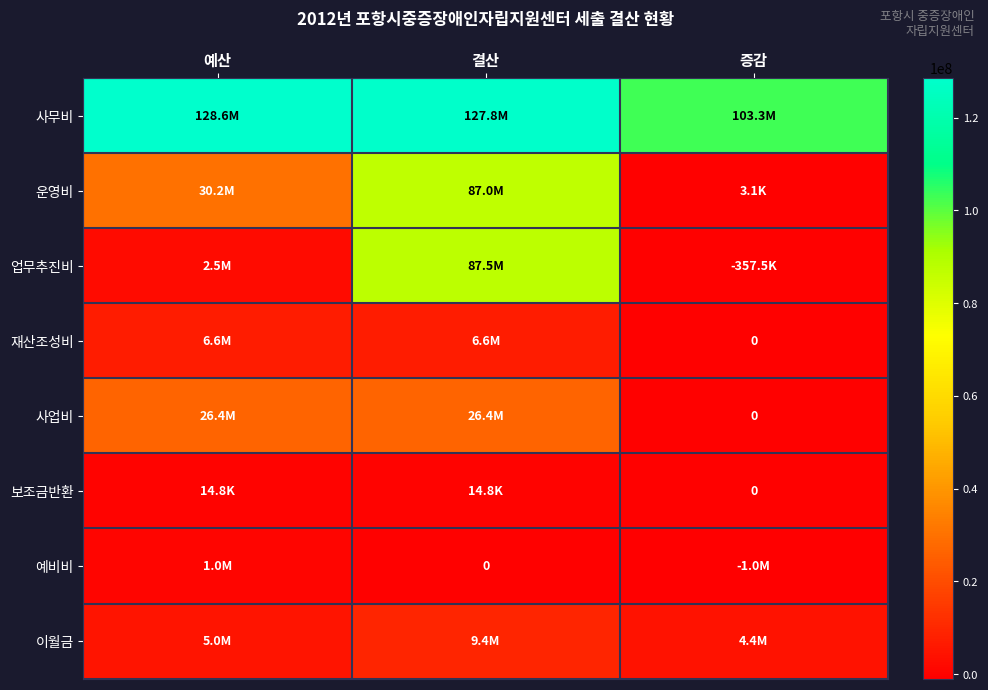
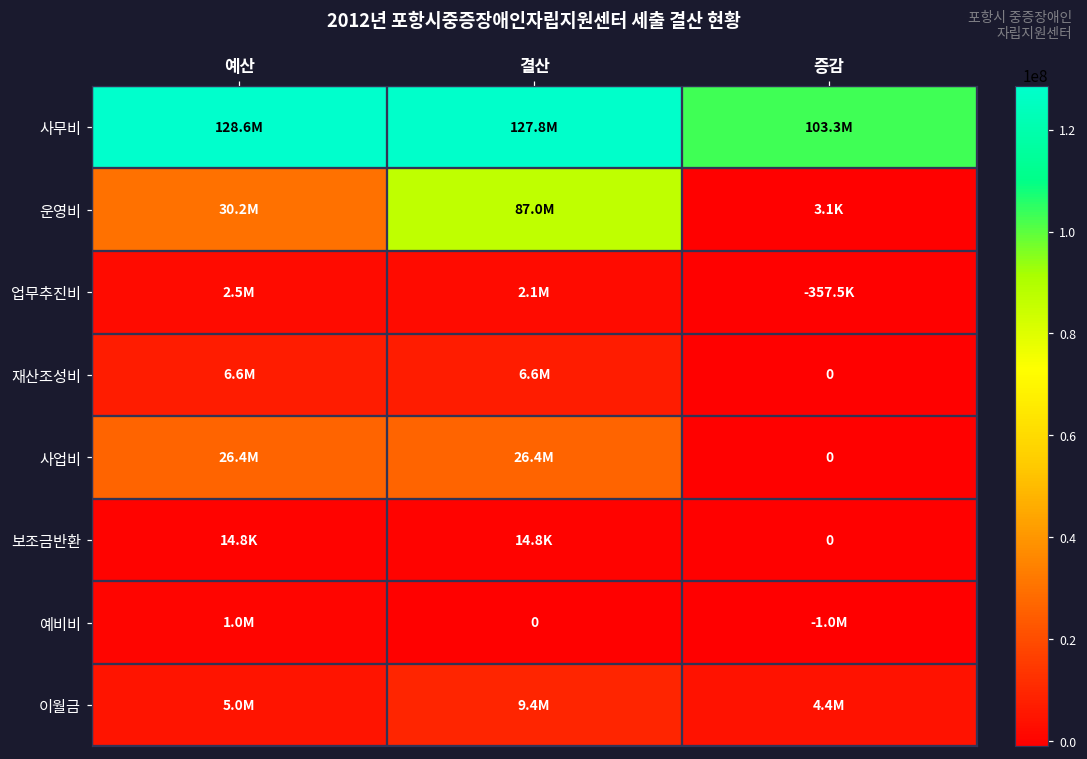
  {
    "사무비": {
      "예산": "128.6M",
      "결산": "127.8M",
      "증감": "103.3M"
    },
    "운영비": {
      "예산": "30.2M",
      "결산": "87.0M",
      "증감": "3.1K"
    },
    "업무추진비": {
      "예산": "2.5M",
-     "결산": "87.5M",
+     "결산": "2.1M",
      "증감": "-357.5K"
    },
    "재산조성비": {
      "예산": "6.6M",
      "결산": "6.6M",
      "증감": "0"
    },
    "사업비": {
      "예산": "26.4M",
      "결산": "26.4M",
      "증감": "0"
    },
    "보조금반환": {
      "예산": "14.8K",
      "결산": "14.8K",
      "증감": "0"
    },
    "예비비": {
      "예산": "1.0M",
      "결산": "0",
      "증감": "-1.0M"
    },
    "이월금": {
      "예산": "5.0M",
      "결산": "9.4M",
      "증감": "4.4M"
    }
  }
